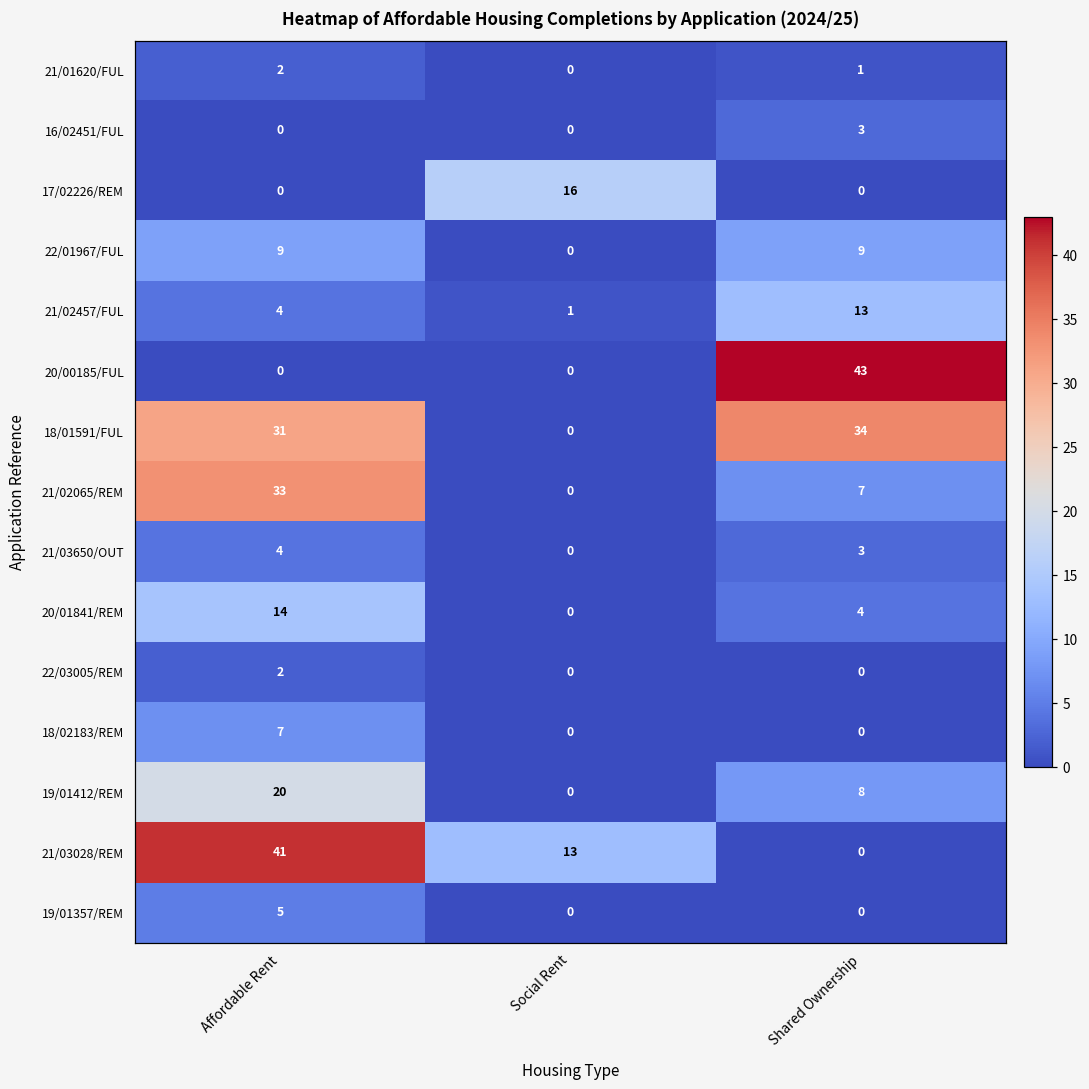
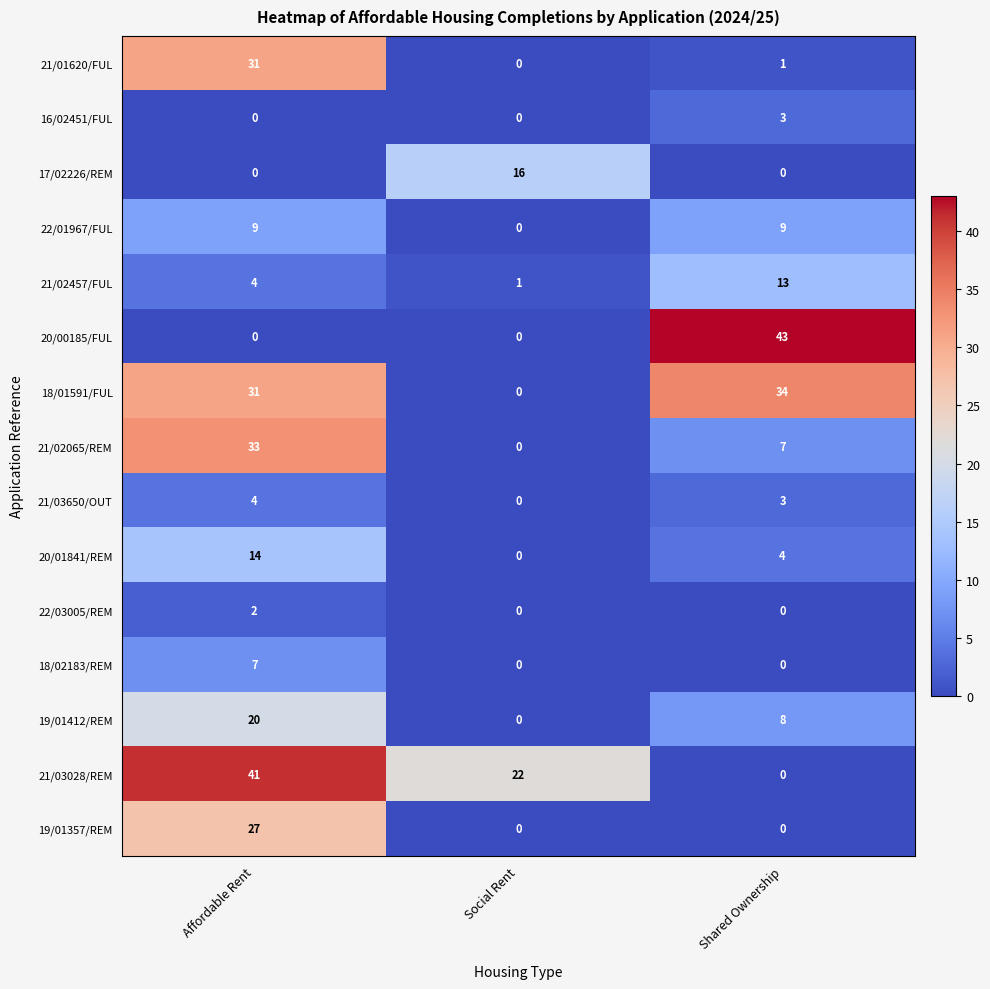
  {
    "21/01620/FUL": {
-     "Affordable Rent": 2,
+     "Affordable Rent": 31,
      "Social Rent": 0,
      "Shared Ownership": 1
    },
    "16/02451/FUL": {
      "Affordable Rent": 0,
      "Social Rent": 0,
      "Shared Ownership": 3
    },
    "17/02226/REM": {
      "Affordable Rent": 0,
      "Social Rent": 16,
      "Shared Ownership": 0
    },
    "22/01967/FUL": {
      "Affordable Rent": 9,
      "Social Rent": 0,
      "Shared Ownership": 9
    },
    "21/02457/FUL": {
      "Affordable Rent": 4,
      "Social Rent": 1,
      "Shared Ownership": 13
    },
    "20/00185/FUL": {
      "Affordable Rent": 0,
      "Social Rent": 0,
      "Shared Ownership": 43
    },
    "18/01591/FUL": {
      "Affordable Rent": 31,
      "Social Rent": 0,
      "Shared Ownership": 34
    },
    "21/02065/REM": {
      "Affordable Rent": 33,
      "Social Rent": 0,
      "Shared Ownership": 7
    },
    "21/03650/OUT": {
      "Affordable Rent": 4,
      "Social Rent": 0,
      "Shared Ownership": 3
    },
    "20/01841/REM": {
      "Affordable Rent": 14,
      "Social Rent": 0,
      "Shared Ownership": 4
    },
    "22/03005/REM": {
      "Affordable Rent": 2,
      "Social Rent": 0,
      "Shared Ownership": 0
    },
    "18/02183/REM": {
      "Affordable Rent": 7,
      "Social Rent": 0,
      "Shared Ownership": 0
    },
    "19/01412/REM": {
      "Affordable Rent": 20,
      "Social Rent": 0,
      "Shared Ownership": 8
    },
    "21/03028/REM": {
      "Affordable Rent": 41,
-     "Social Rent": 13,
+     "Social Rent": 22,
      "Shared Ownership": 0
    },
    "19/01357/REM": {
-     "Affordable Rent": 5,
+     "Affordable Rent": 27,
      "Social Rent": 0,
      "Shared Ownership": 0
    }
  }
